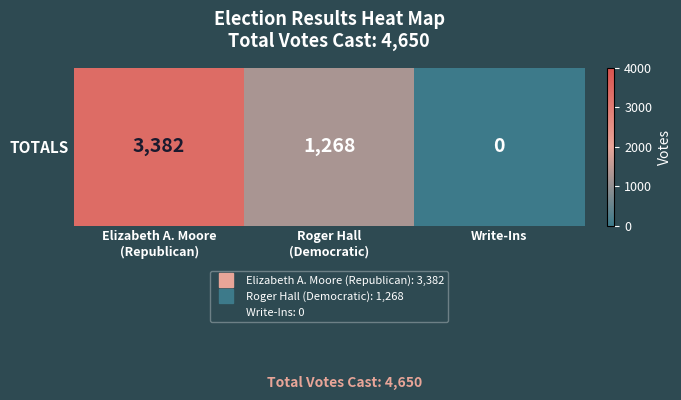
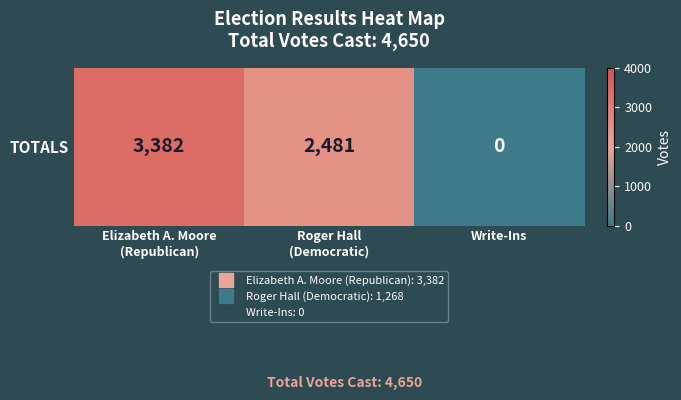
  {
    "TOTALS": {
      "Elizabeth A. Moore (Republican)": "3,382",
-     "Roger Hall (Democratic)": "1,268",
+     "Roger Hall (Democratic)": "2,481",
      "Write-Ins": "0"
    }
  }
